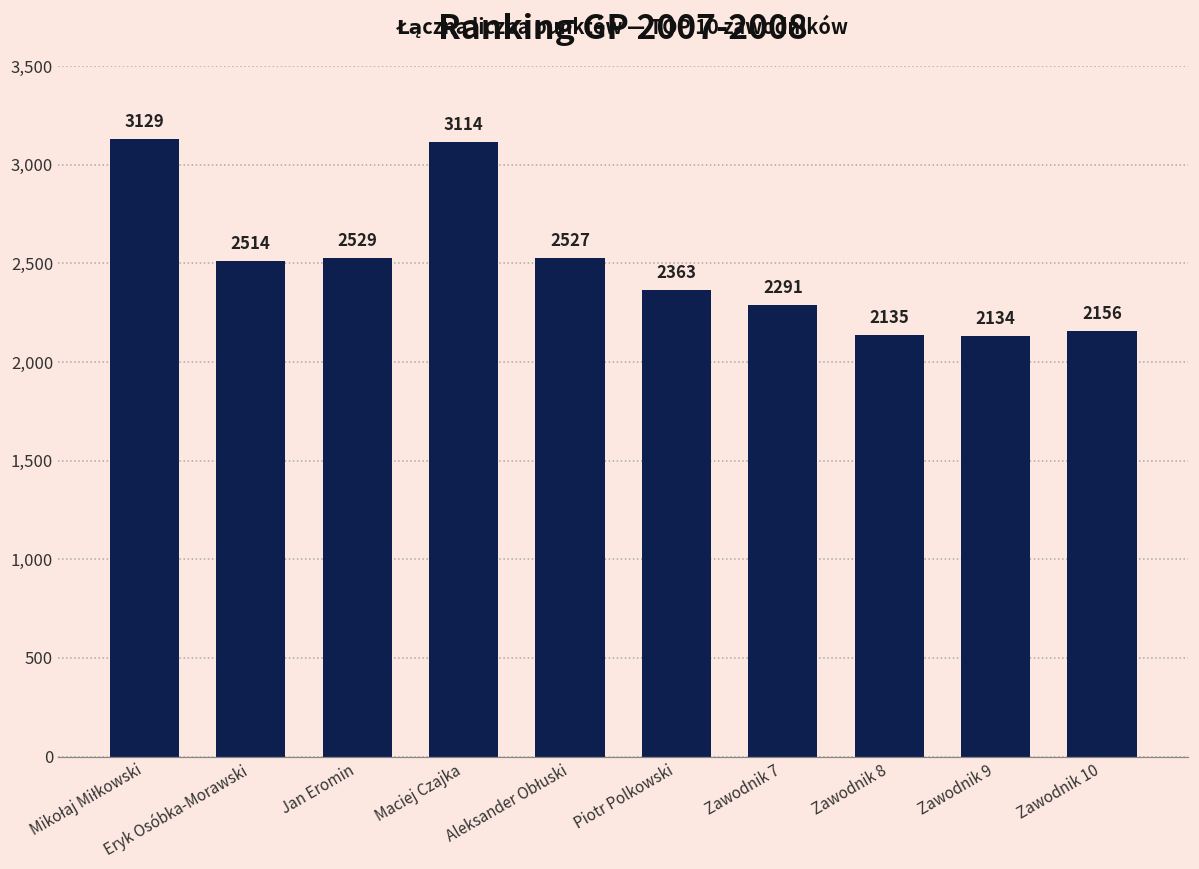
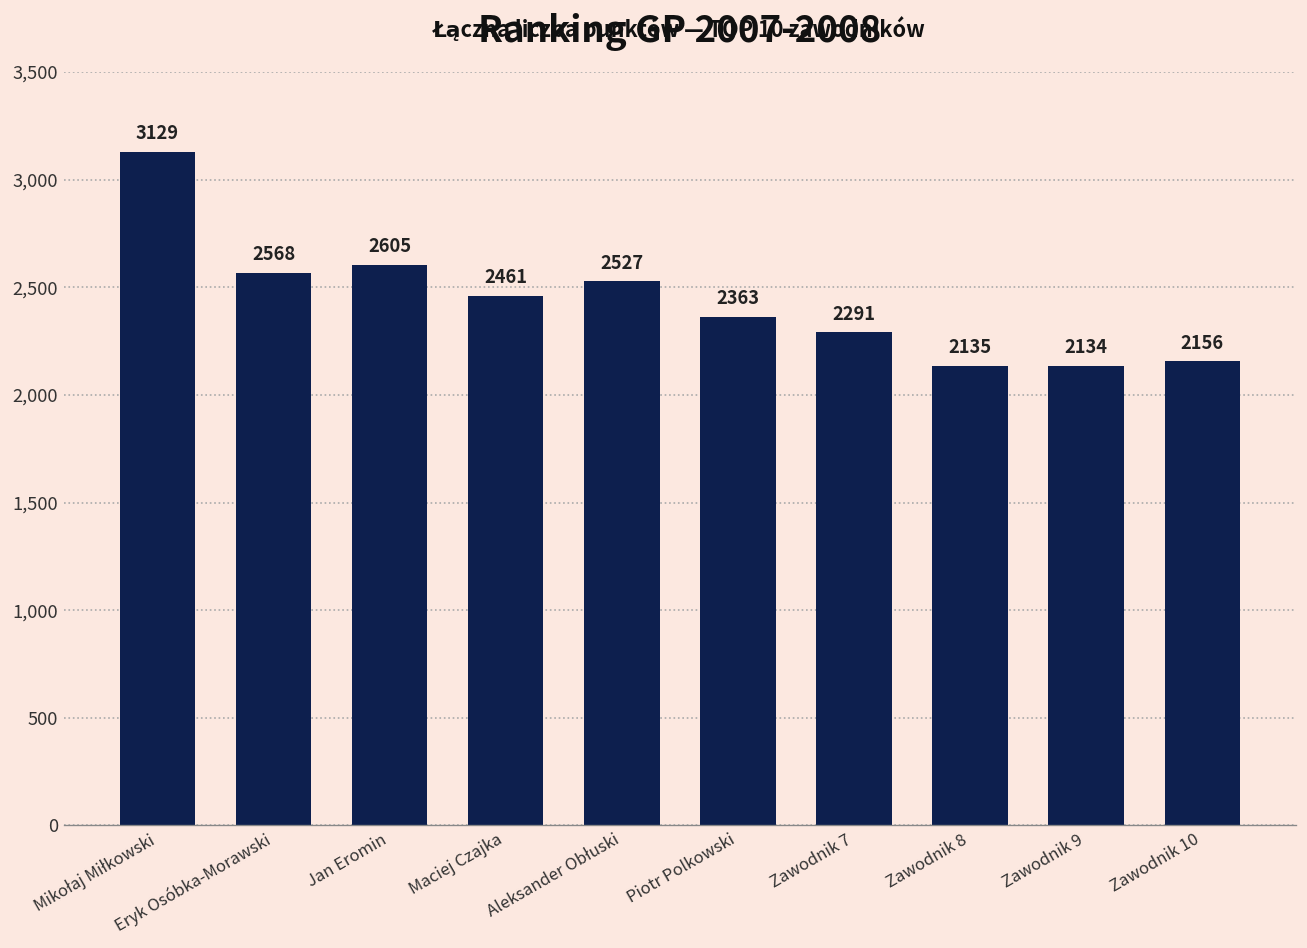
  {
    "Mikołaj Miłkowski": 3129,
-   "Eryk Osóbka-Morawski": 2514,
-   "Jan Eromin": 2529,
-   "Maciej Czajka": 3114,
+   "Eryk Osóbka-Morawski": 2568,
+   "Jan Eromin": 2605,
+   "Maciej Czajka": 2461,
    "Aleksander Obłuski": 2527,
    "Piotr Polkowski": 2363,
    "Zawodnik 7": 2291,
    "Zawodnik 8": 2135,
    "Zawodnik 9": 2134,
    "Zawodnik 10": 2156
  }
